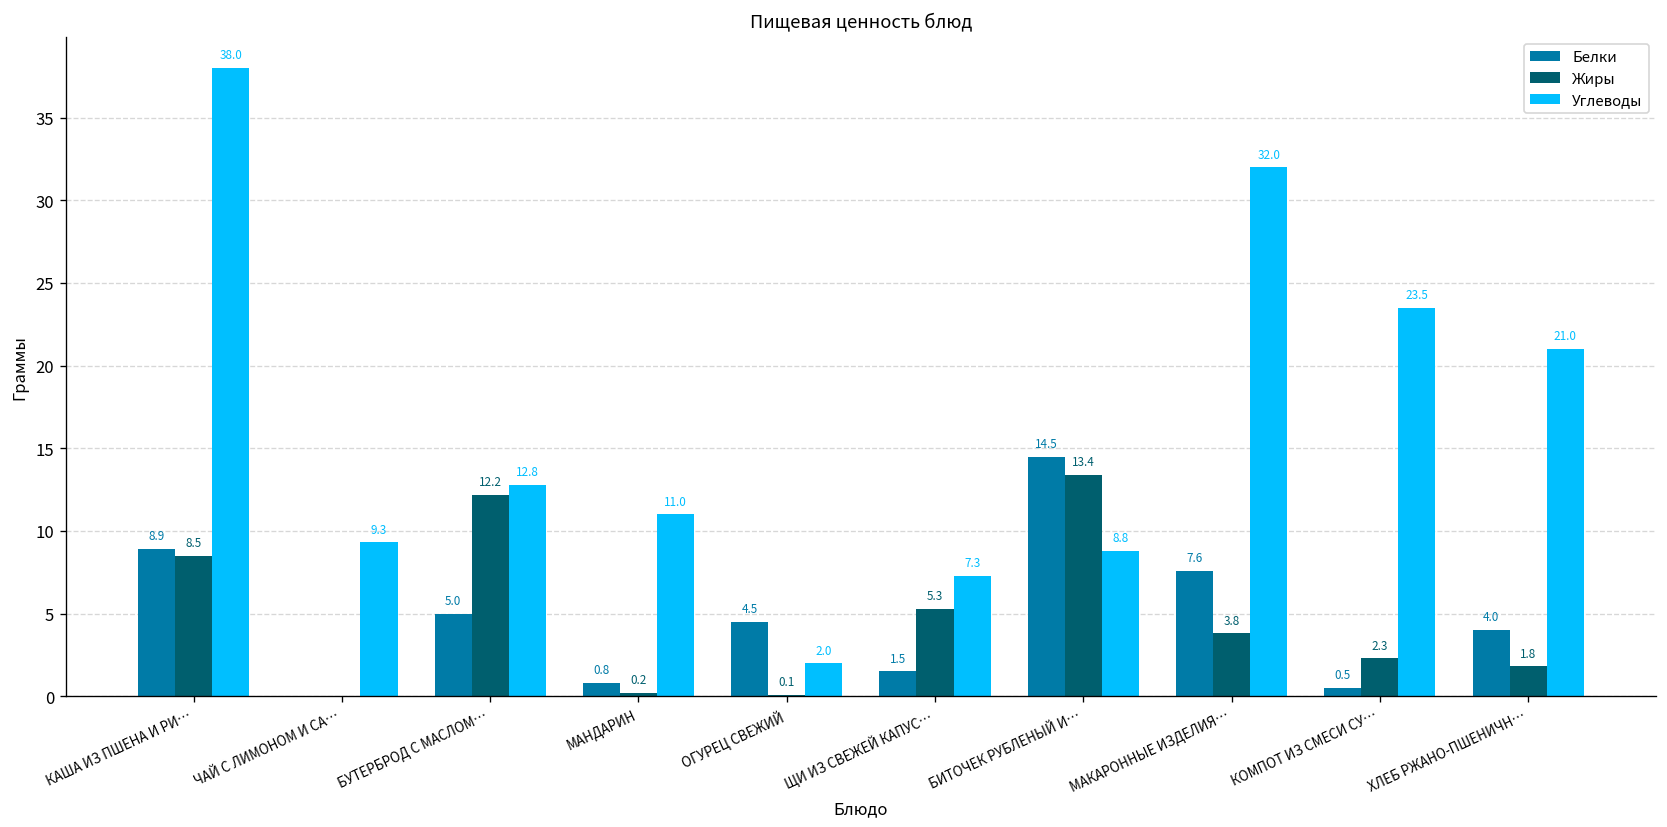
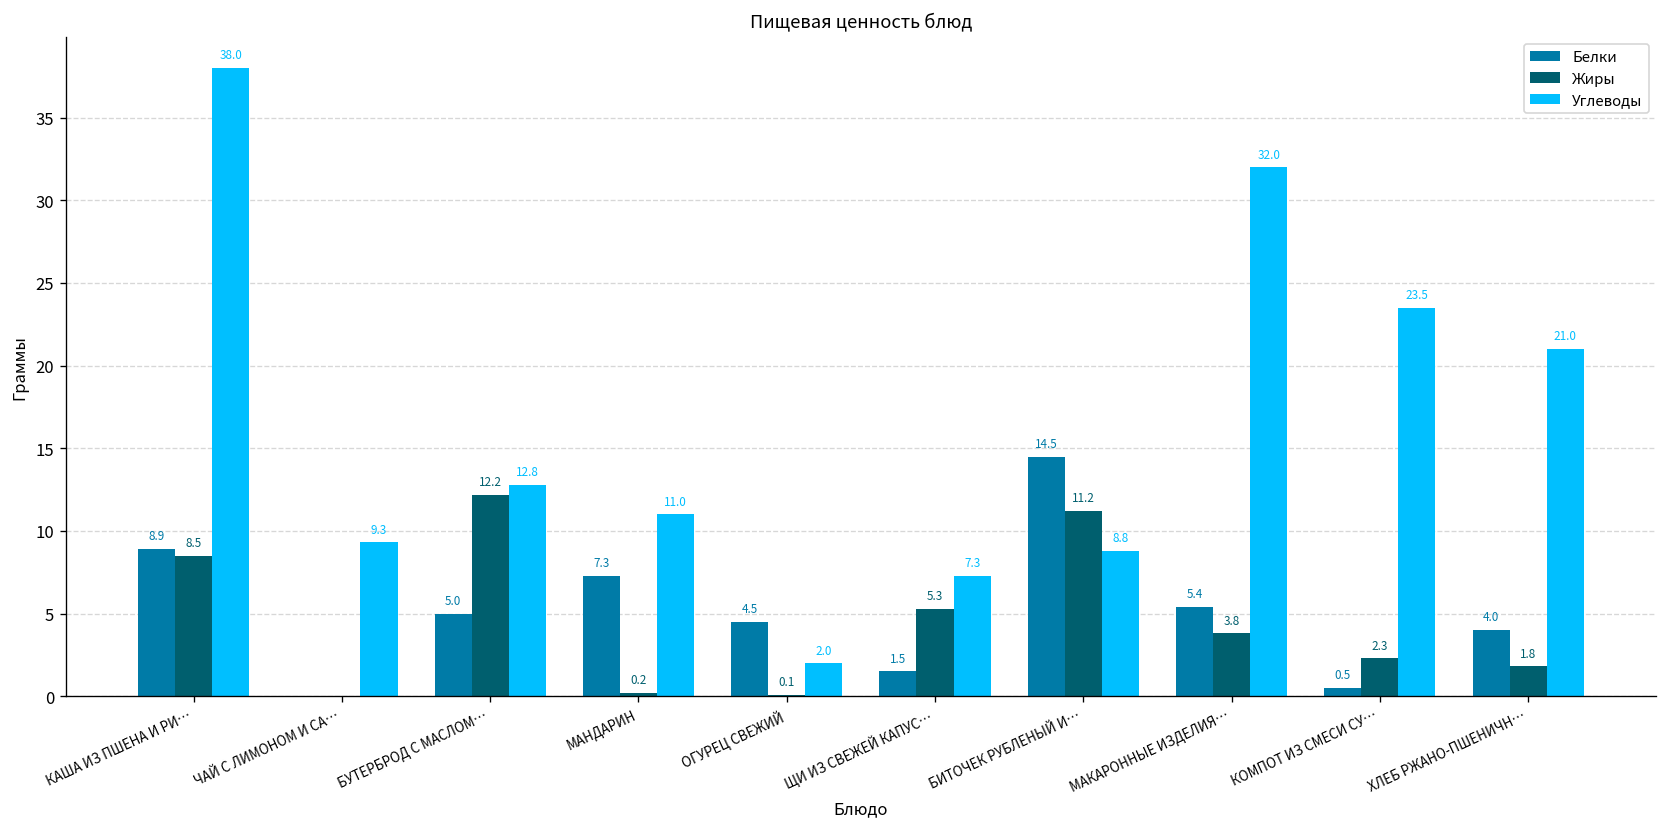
  {
    "Белки": {
      "КАША ИЗ ПШЕНА И РИ…": 8.9,
      "БУТЕРБРОД С МАСЛОМ…": 5.0,
-     "МАНДАРИН": 0.8,
+     "МАНДАРИН": 7.3,
      "ОГУРЕЦ СВЕЖИЙ": 4.5,
      "ЩИ ИЗ СВЕЖЕЙ КАПУС…": 1.5,
      "БИТОЧЕК РУБЛЕНЫЙ И…": 14.5,
-     "МАКАРОННЫЕ ИЗДЕЛИЯ…": 7.6,
+     "МАКАРОННЫЕ ИЗДЕЛИЯ…": 5.4,
      "КОМПОТ ИЗ СМЕСИ СУ…": 0.5,
      "ХЛЕБ РЖАНО-ПШЕНИЧН…": 4.0
    },
    "Жиры": {
      "КАША ИЗ ПШЕНА И РИ…": 8.5,
      "БУТЕРБРОД С МАСЛОМ…": 12.2,
      "МАНДАРИН": 0.2,
      "ОГУРЕЦ СВЕЖИЙ": 0.1,
      "ЩИ ИЗ СВЕЖЕЙ КАПУС…": 5.3,
-     "БИТОЧЕК РУБЛЕНЫЙ И…": 13.4,
+     "БИТОЧЕК РУБЛЕНЫЙ И…": 11.2,
      "МАКАРОННЫЕ ИЗДЕЛИЯ…": 3.8,
      "КОМПОТ ИЗ СМЕСИ СУ…": 2.3,
      "ХЛЕБ РЖАНО-ПШЕНИЧН…": 1.8
    },
    "Углеводы": {
      "КАША ИЗ ПШЕНА И РИ…": 38.0,
      "ЧАЙ С ЛИМОНОМ И СА…": 9.3,
      "БУТЕРБРОД С МАСЛОМ…": 12.8,
      "МАНДАРИН": 11.0,
      "ОГУРЕЦ СВЕЖИЙ": 2.0,
      "ЩИ ИЗ СВЕЖЕЙ КАПУС…": 7.3,
      "БИТОЧЕК РУБЛЕНЫЙ И…": 8.8,
      "МАКАРОННЫЕ ИЗДЕЛИЯ…": 32.0,
      "КОМПОТ ИЗ СМЕСИ СУ…": 23.5,
      "ХЛЕБ РЖАНО-ПШЕНИЧН…": 21.0
    }
  }
